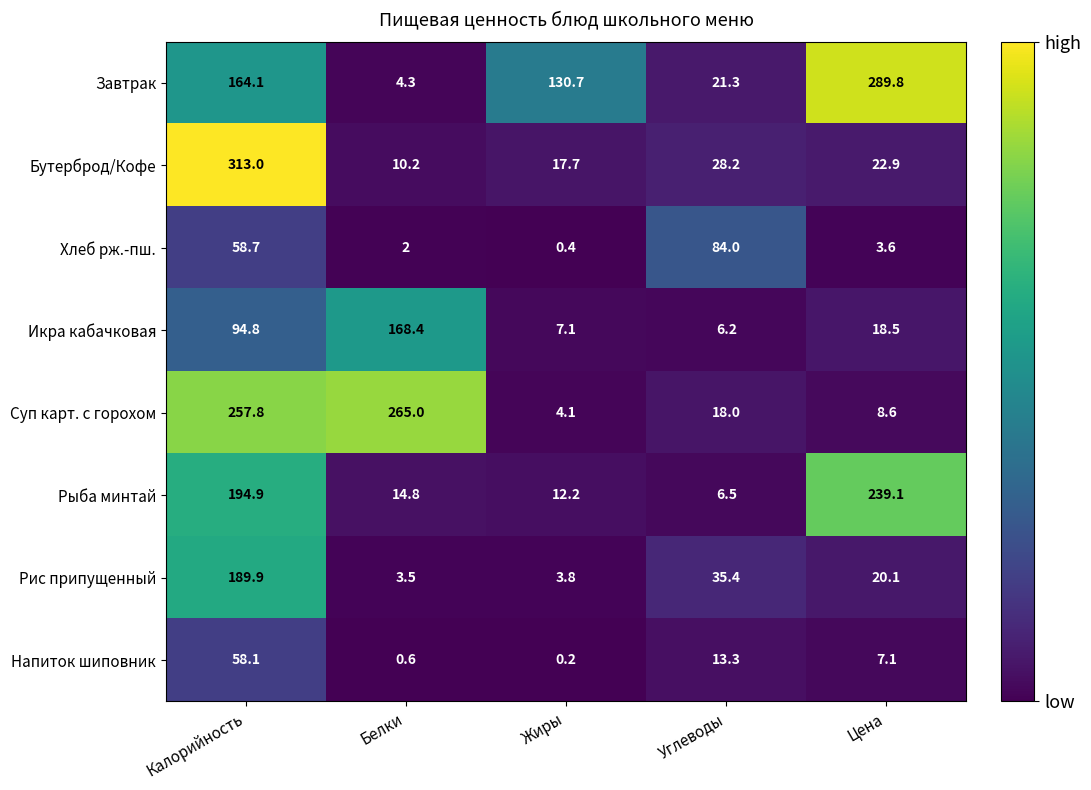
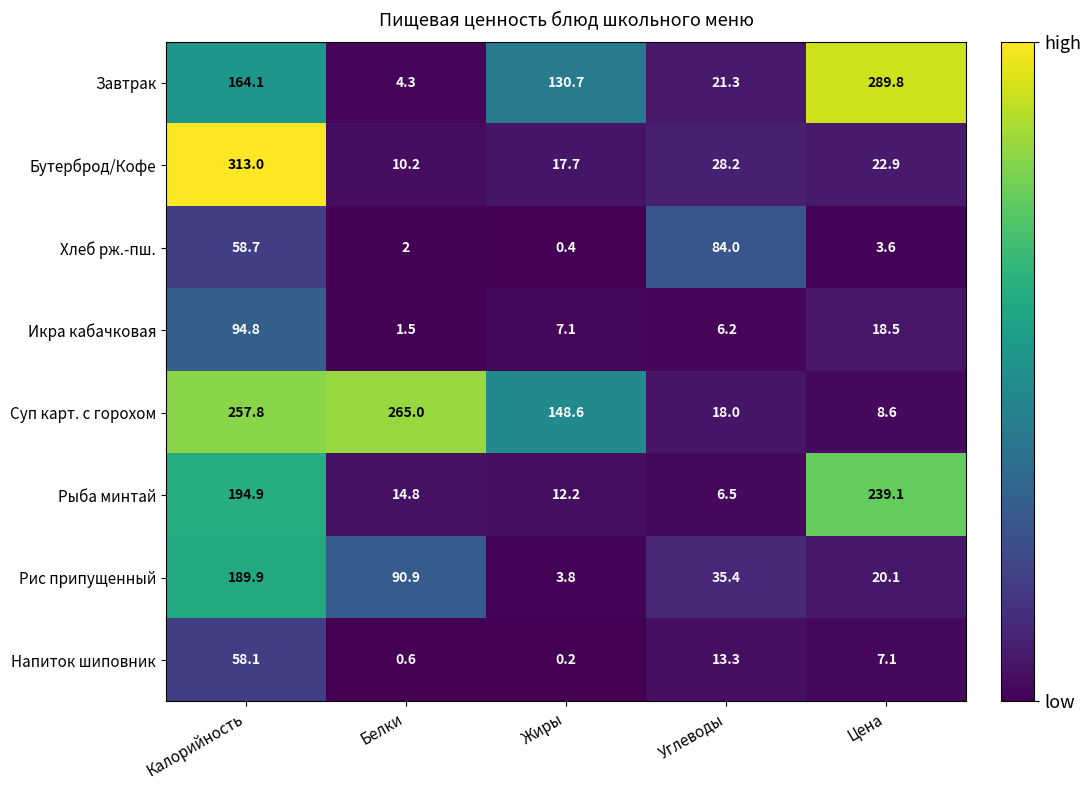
  {
    "Завтрак": {
      "Калорийность": 164.1,
      "Белки": 4.3,
      "Жиры": 130.7,
      "Углеводы": 21.3,
      "Цена": 289.8
    },
    "Бутерброд/Кофе": {
      "Калорийность": 313.0,
      "Белки": 10.2,
      "Жиры": 17.7,
      "Углеводы": 28.2,
      "Цена": 22.9
    },
    "Хлеб рж.-пш.": {
      "Калорийность": 58.7,
      "Белки": 2,
      "Жиры": 0.4,
      "Углеводы": 84.0,
      "Цена": 3.6
    },
    "Икра кабачковая": {
      "Калорийность": 94.8,
-     "Белки": 168.4,
+     "Белки": 1.5,
      "Жиры": 7.1,
      "Углеводы": 6.2,
      "Цена": 18.5
    },
    "Суп карт. с горохом": {
      "Калорийность": 257.8,
      "Белки": 265.0,
-     "Жиры": 4.1,
+     "Жиры": 148.6,
      "Углеводы": 18.0,
      "Цена": 8.6
    },
    "Рыба минтай": {
      "Калорийность": 194.9,
      "Белки": 14.8,
      "Жиры": 12.2,
      "Углеводы": 6.5,
      "Цена": 239.1
    },
    "Рис припущенный": {
      "Калорийность": 189.9,
-     "Белки": 3.5,
+     "Белки": 90.9,
      "Жиры": 3.8,
      "Углеводы": 35.4,
      "Цена": 20.1
    },
    "Напиток шиповник": {
      "Калорийность": 58.1,
      "Белки": 0.6,
      "Жиры": 0.2,
      "Углеводы": 13.3,
      "Цена": 7.1
    }
  }
